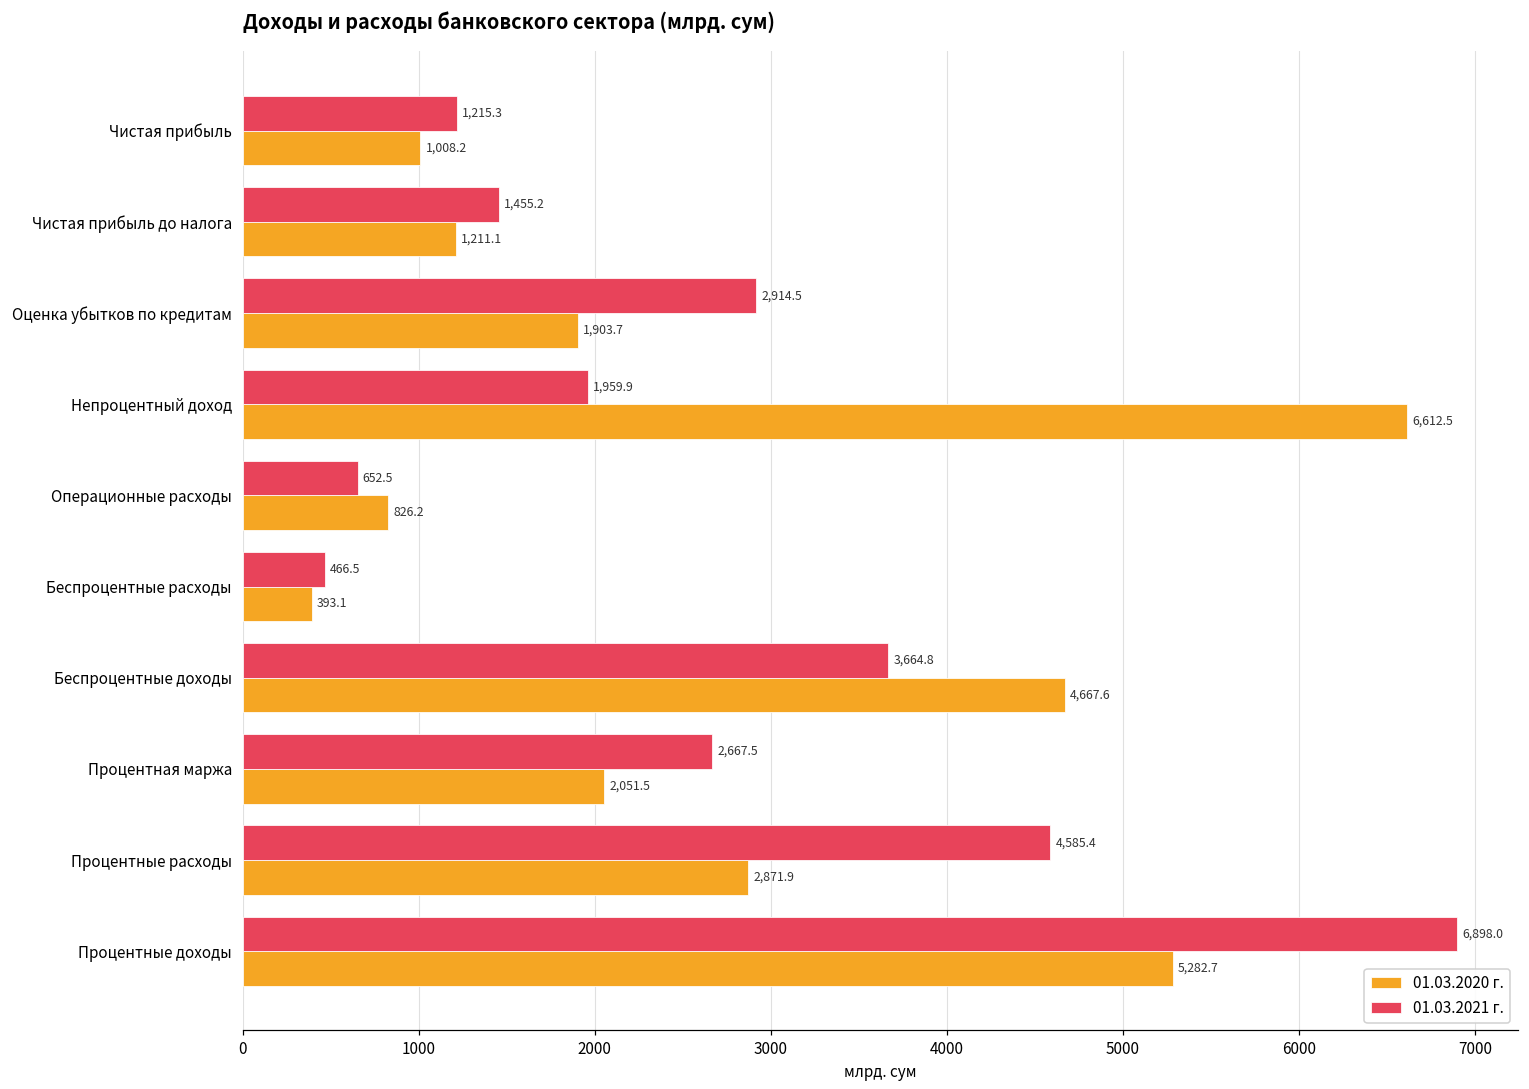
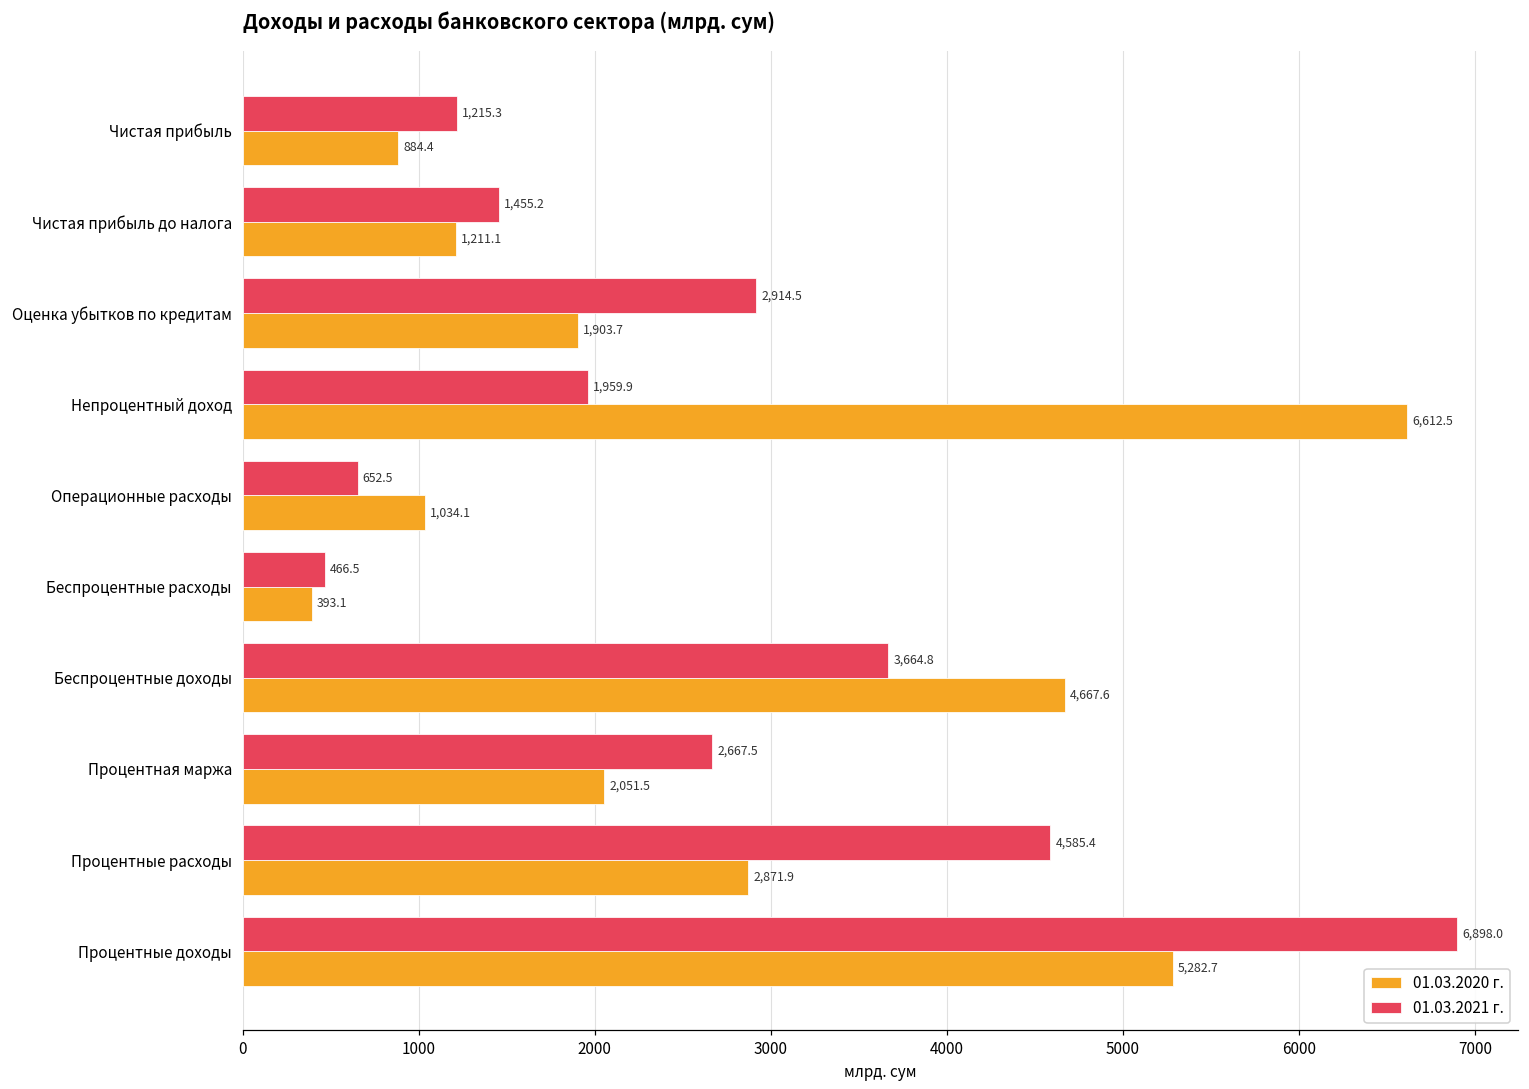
  {
    "01.03.2020 г.": {
-     "Чистая прибыль": "1,008.2",
+     "Чистая прибыль": "884.4",
      "Чистая прибыль до налога": "1,211.1",
      "Оценка убытков по кредитам": "1,903.7",
      "Непроцентный доход": "6,612.5",
-     "Операционные расходы": "826.2",
+     "Операционные расходы": "1,034.1",
      "Беспроцентные расходы": "393.1",
      "Беспроцентные доходы": "4,667.6",
      "Процентная маржа": "2,051.5",
      "Процентные расходы": "2,871.9",
      "Процентные доходы": "5,282.7"
    },
    "01.03.2021 г.": {
      "Чистая прибыль": "1,215.3",
      "Чистая прибыль до налога": "1,455.2",
      "Оценка убытков по кредитам": "2,914.5",
      "Непроцентный доход": "1,959.9",
      "Операционные расходы": "652.5",
      "Беспроцентные расходы": "466.5",
      "Беспроцентные доходы": "3,664.8",
      "Процентная маржа": "2,667.5",
      "Процентные расходы": "4,585.4",
      "Процентные доходы": "6,898.0"
    }
  }
